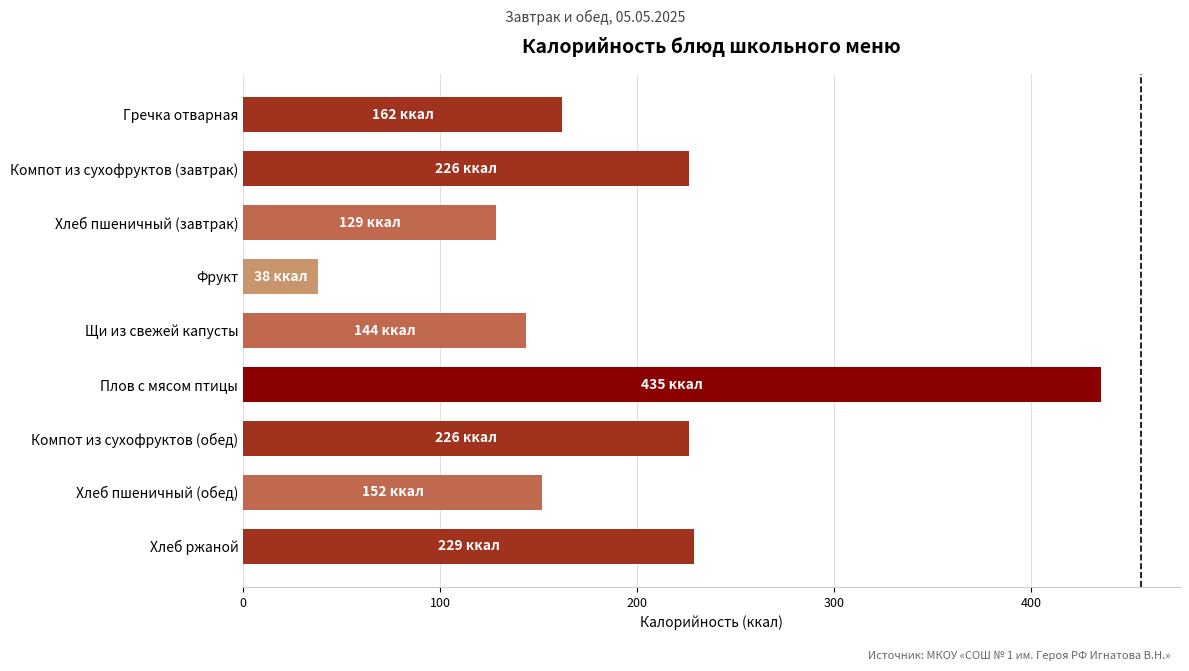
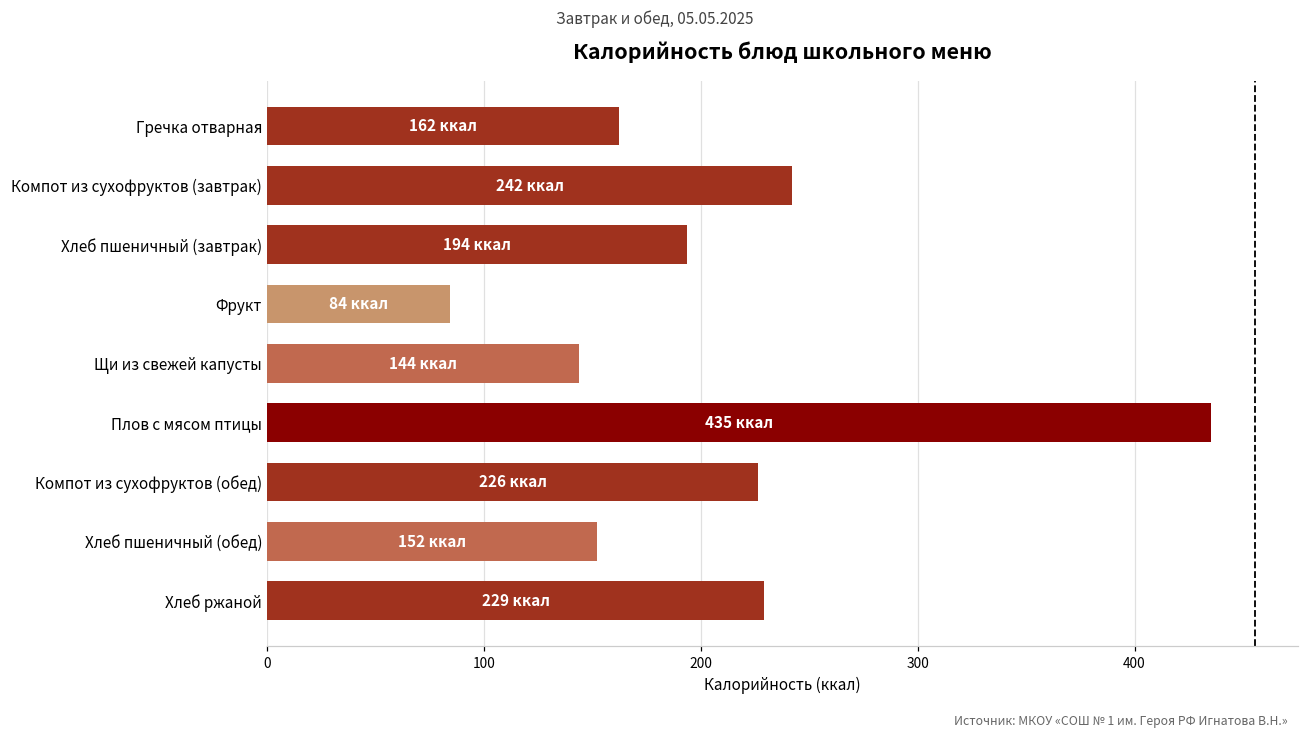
  {
    "Гречка отварная": 162,
-   "Компот из сухофруктов (завтрак)": 226,
-   "Хлеб пшеничный (завтрак)": 129,
-   "Фрукт": 38,
+   "Компот из сухофруктов (завтрак)": 242,
+   "Хлеб пшеничный (завтрак)": 194,
+   "Фрукт": 84,
    "Щи из свежей капусты": 144,
    "Плов с мясом птицы": 435,
    "Компот из сухофруктов (обед)": 226,
    "Хлеб пшеничный (обед)": 152,
    "Хлеб ржаной": 229
  }
